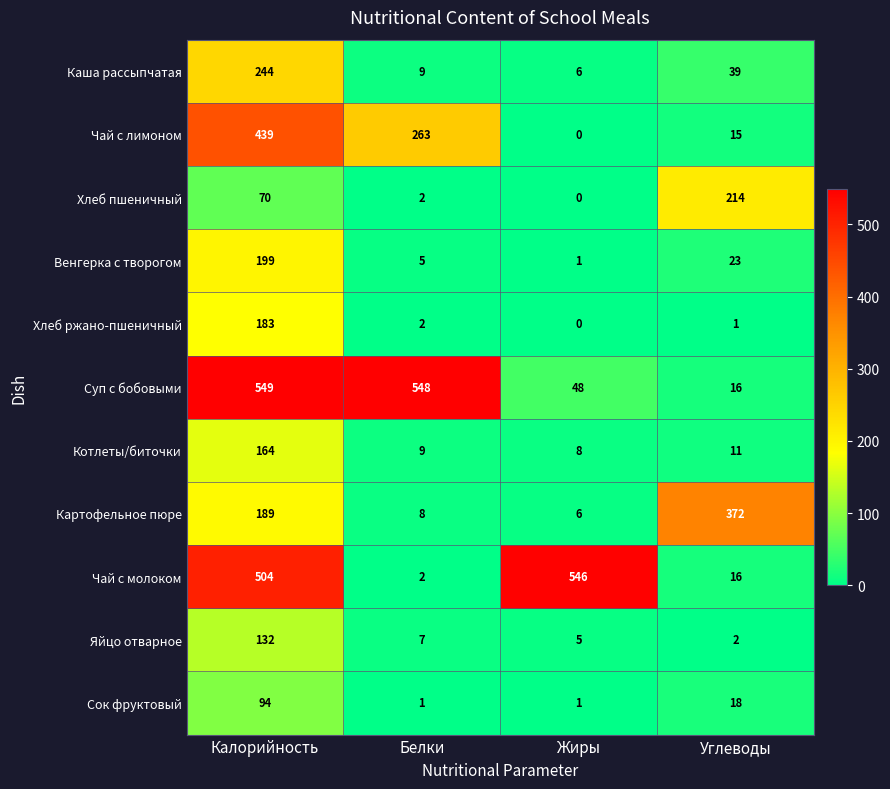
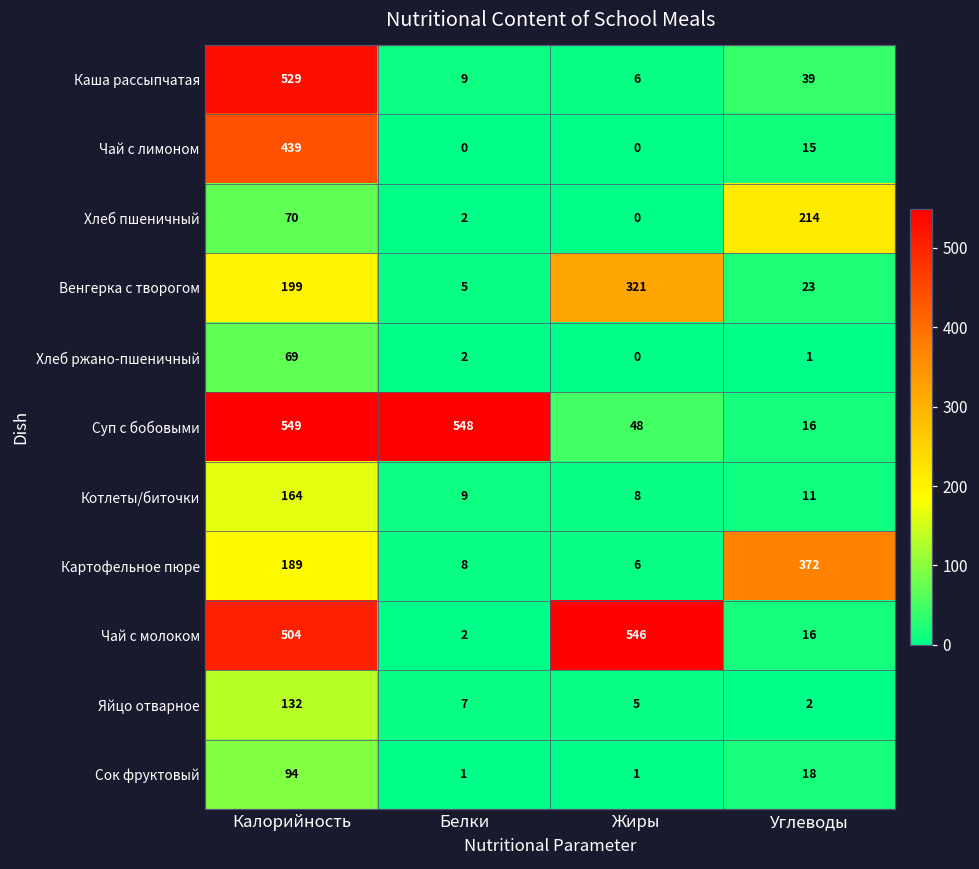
  {
    "Каша рассыпчатая": {
-     "Калорийность": 244,
+     "Калорийность": 529,
      "Белки": 9,
      "Жиры": 6,
      "Углеводы": 39
    },
    "Чай с лимоном": {
      "Калорийность": 439,
-     "Белки": 263,
+     "Белки": 0,
      "Жиры": 0,
      "Углеводы": 15
    },
    "Хлеб пшеничный": {
      "Калорийность": 70,
      "Белки": 2,
      "Жиры": 0,
      "Углеводы": 214
    },
    "Венгерка с творогом": {
      "Калорийность": 199,
      "Белки": 5,
-     "Жиры": 1,
+     "Жиры": 321,
      "Углеводы": 23
    },
    "Хлеб ржано-пшеничный": {
-     "Калорийность": 183,
+     "Калорийность": 69,
      "Белки": 2,
      "Жиры": 0,
      "Углеводы": 1
    },
    "Суп с бобовыми": {
      "Калорийность": 549,
      "Белки": 548,
      "Жиры": 48,
      "Углеводы": 16
    },
    "Котлеты/биточки": {
      "Калорийность": 164,
      "Белки": 9,
      "Жиры": 8,
      "Углеводы": 11
    },
    "Картофельное пюре": {
      "Калорийность": 189,
      "Белки": 8,
      "Жиры": 6,
      "Углеводы": 372
    },
    "Чай с молоком": {
      "Калорийность": 504,
      "Белки": 2,
      "Жиры": 546,
      "Углеводы": 16
    },
    "Яйцо отварное": {
      "Калорийность": 132,
      "Белки": 7,
      "Жиры": 5,
      "Углеводы": 2
    },
    "Сок фруктовый": {
      "Калорийность": 94,
      "Белки": 1,
      "Жиры": 1,
      "Углеводы": 18
    }
  }
